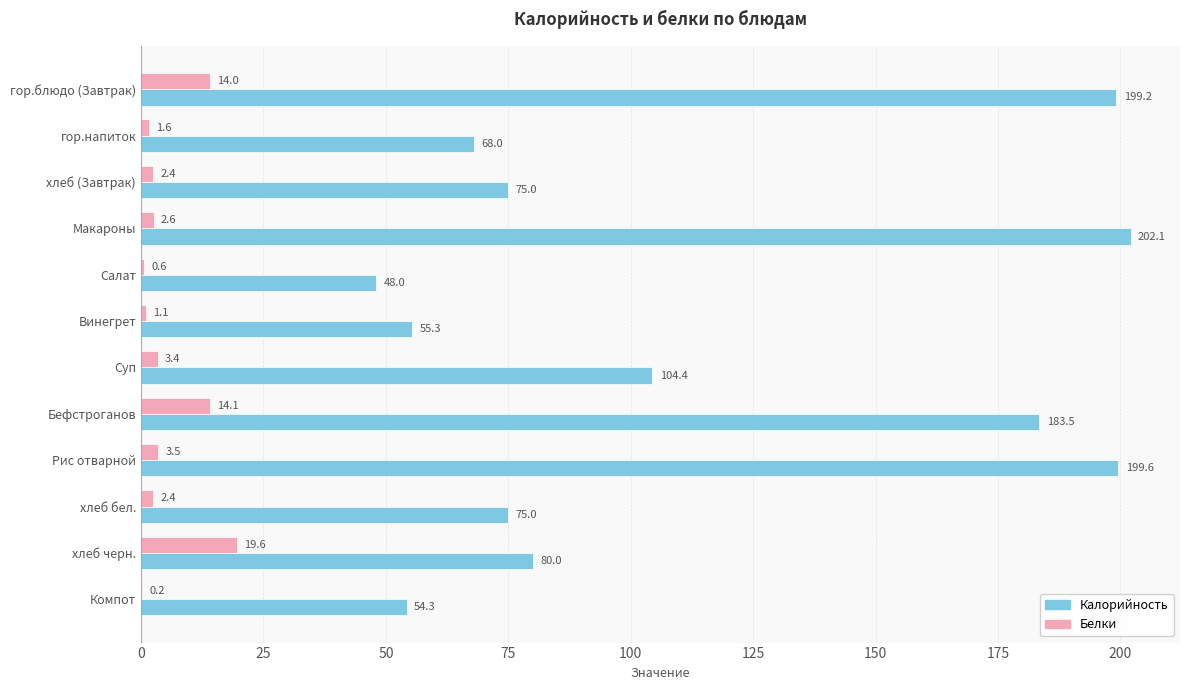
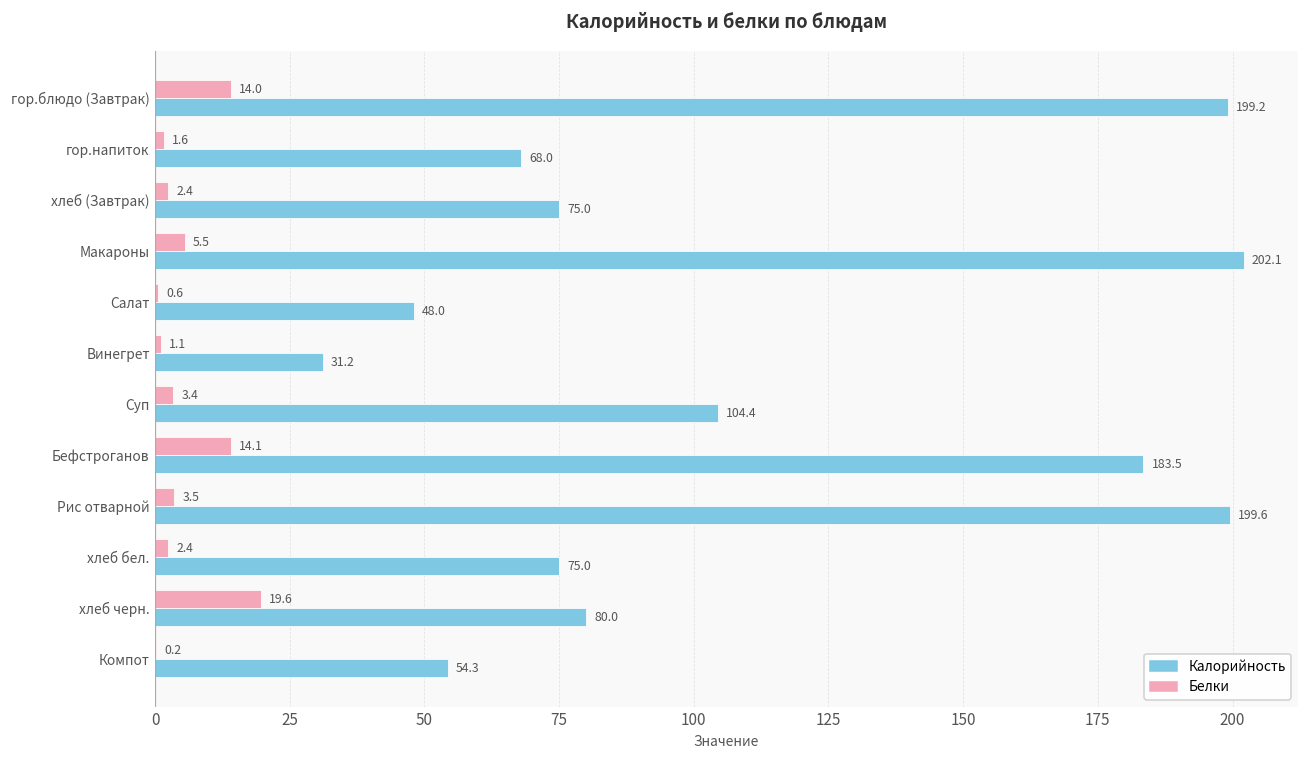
  {
    "Калорийность": {
      "гор.блюдо (Завтрак)": 199.2,
      "гор.напиток": 68.0,
      "хлеб (Завтрак)": 75.0,
      "Макароны": 202.1,
      "Салат": 48.0,
-     "Винегрет": 55.3,
+     "Винегрет": 31.2,
      "Суп": 104.4,
      "Бефстроганов": 183.5,
      "Рис отварной": 199.6,
      "хлеб бел.": 75.0,
      "хлеб черн.": 80.0,
      "Компот": 54.3
    },
    "Белки": {
      "гор.блюдо (Завтрак)": 14.0,
      "гор.напиток": 1.6,
      "хлеб (Завтрак)": 2.4,
-     "Макароны": 2.6,
+     "Макароны": 5.5,
      "Салат": 0.6,
      "Винегрет": 1.1,
      "Суп": 3.4,
      "Бефстроганов": 14.1,
      "Рис отварной": 3.5,
      "хлеб бел.": 2.4,
      "хлеб черн.": 19.6,
      "Компот": 0.2
    }
  }
